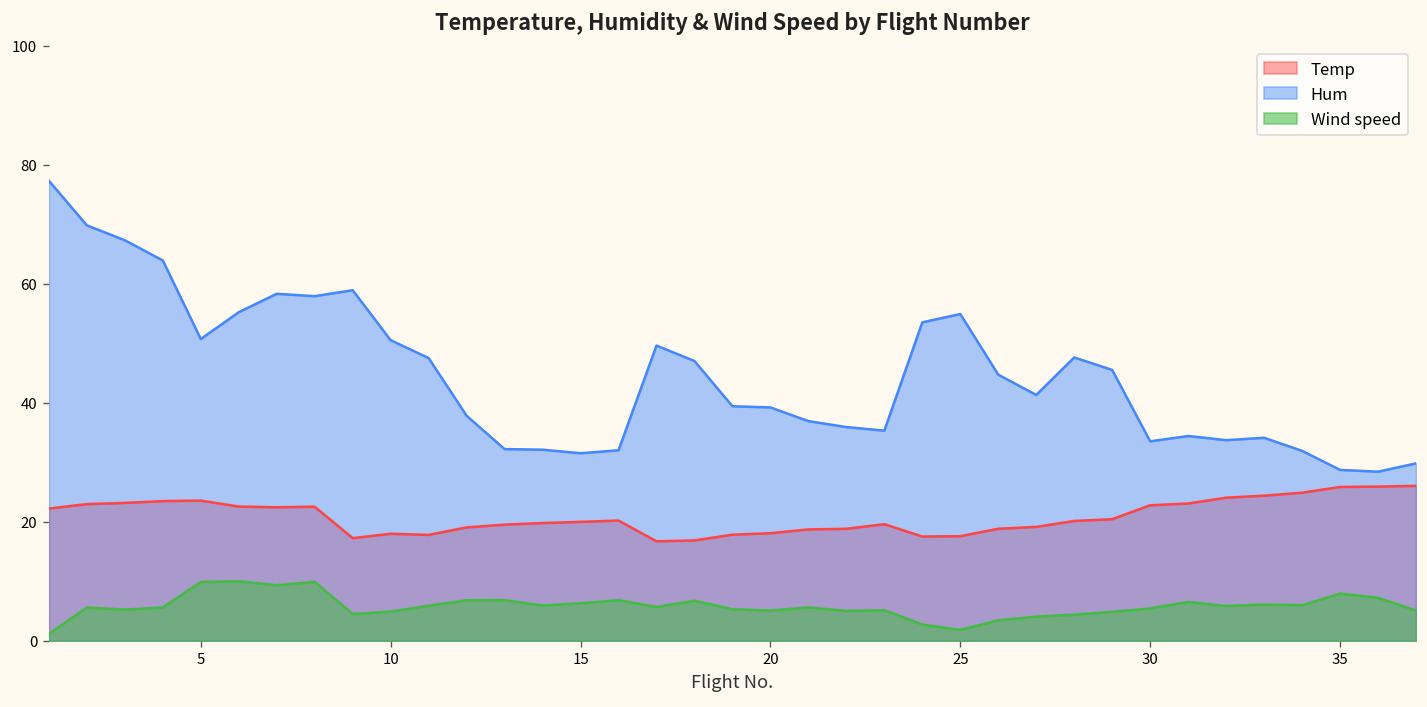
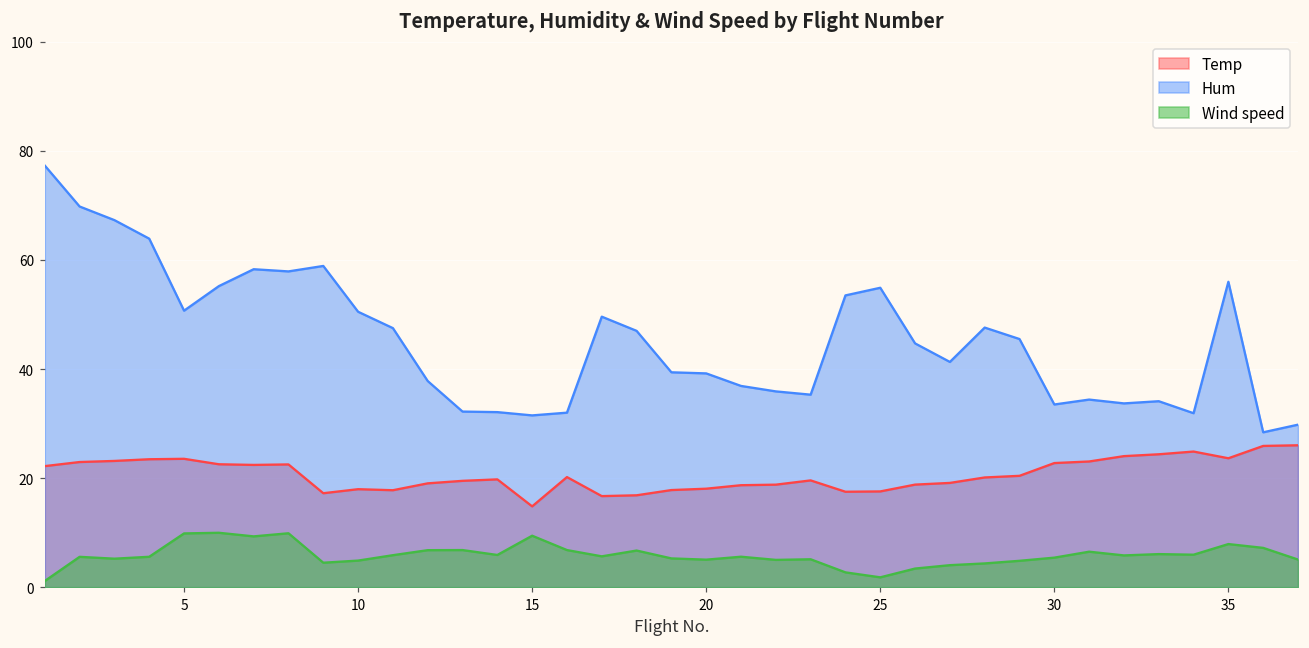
  {
    "Temp": {
      "5": 24,
      "10": 18,
-     "15": 20,
+     "15": 15,
      "20": 18,
      "25": 18,
      "30": 23,
-     "35": 26
+     "35": 24
    },
    "Hum": {
      "5": 51,
      "10": 51,
      "15": 32,
      "20": 39,
      "25": 55,
      "30": 34,
-     "35": 29
+     "35": 56
    },
    "Wind speed": {
      "5": 10,
      "10": 5,
-     "15": 6,
+     "15": 9,
      "20": 5,
      "25": 2,
      "30": 5,
      "35": 8
    }
  }
